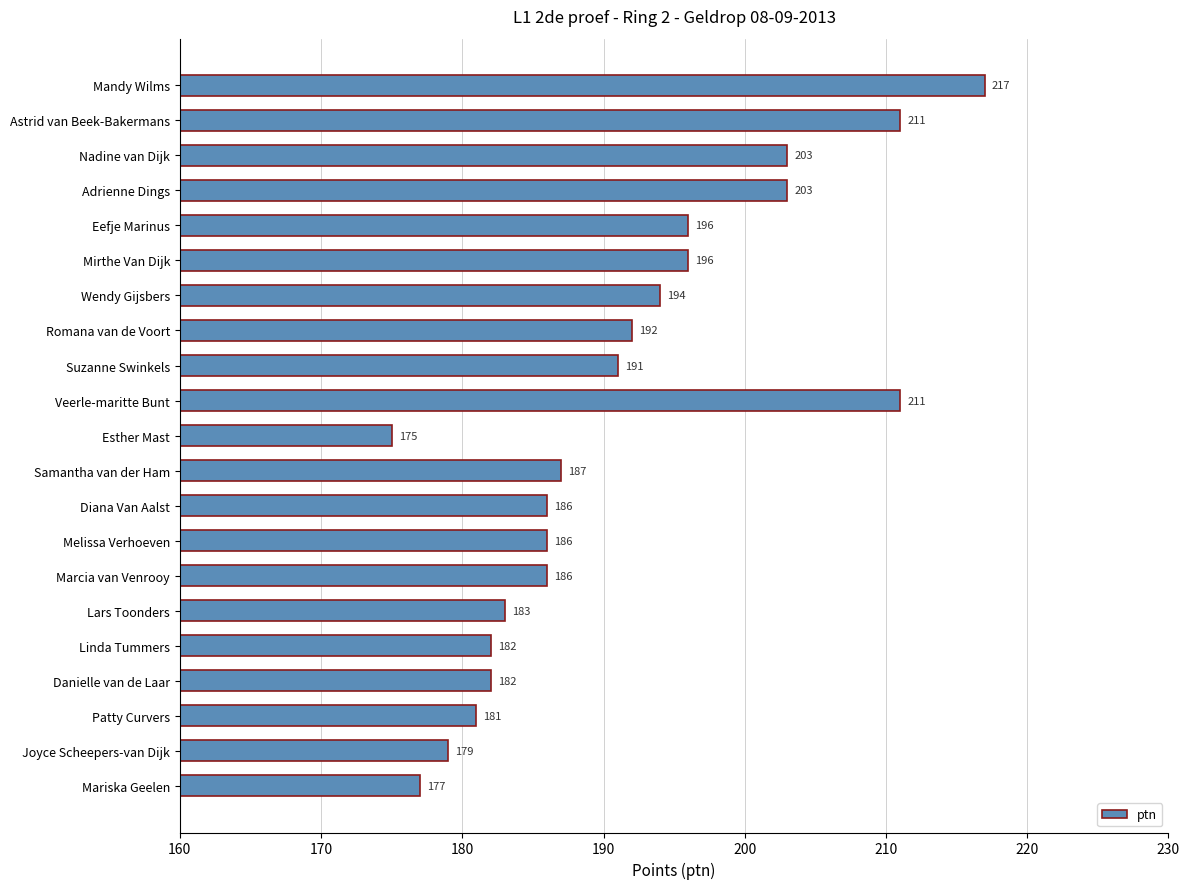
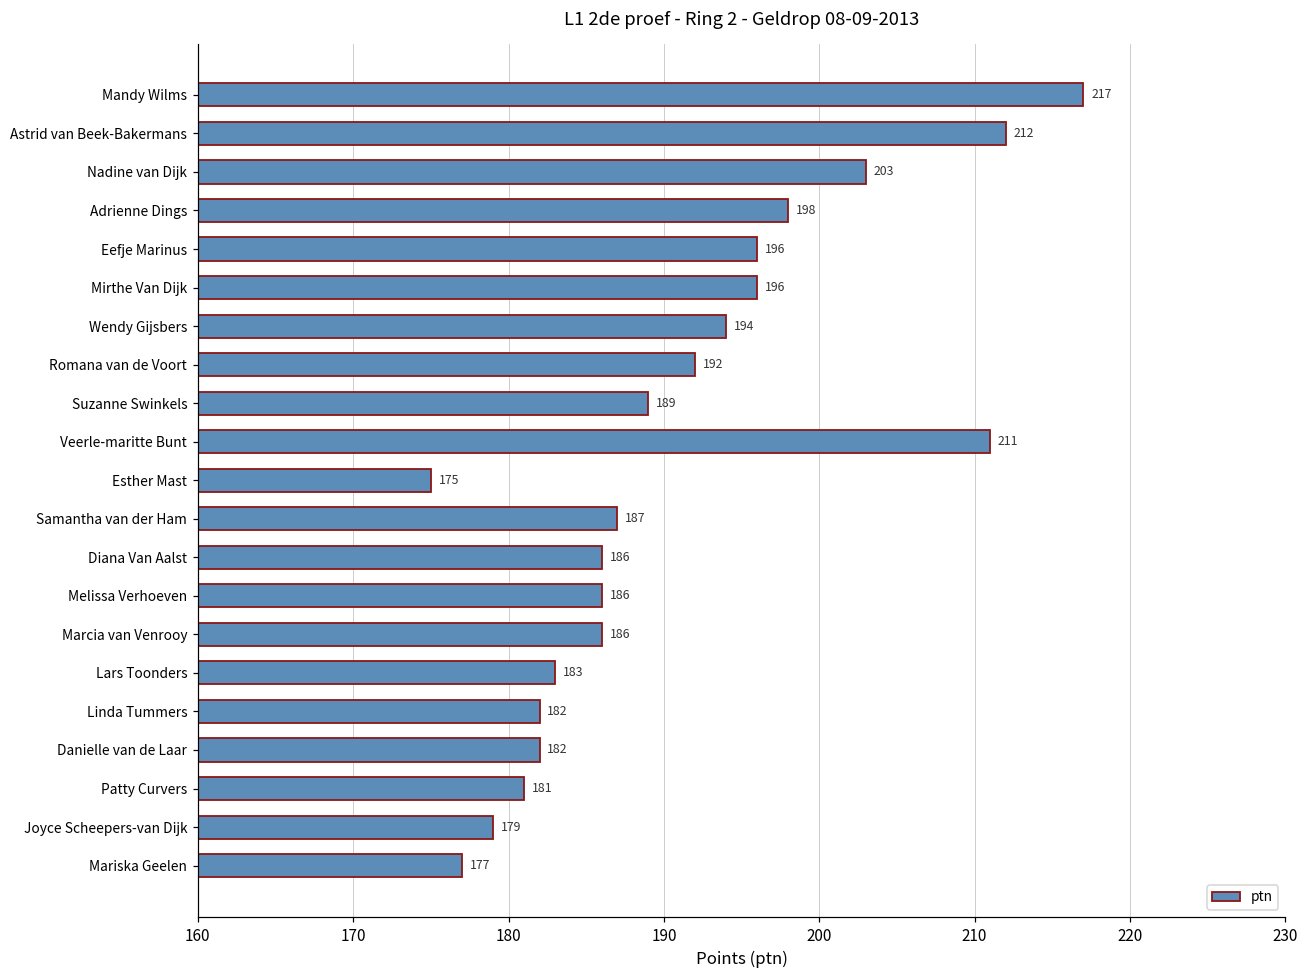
  {
    "Mandy Wilms": 217,
-   "Astrid van Beek-Bakermans": 211,
+   "Astrid van Beek-Bakermans": 212,
    "Nadine van Dijk": 203,
-   "Adrienne Dings": 203,
+   "Adrienne Dings": 198,
    "Eefje Marinus": 196,
    "Mirthe Van Dijk": 196,
    "Wendy Gijsbers": 194,
    "Romana van de Voort": 192,
-   "Suzanne Swinkels": 191,
+   "Suzanne Swinkels": 189,
    "Veerle-maritte Bunt": 211,
    "Esther Mast": 175,
    "Samantha van der Ham": 187,
    "Diana Van Aalst": 186,
    "Melissa Verhoeven": 186,
    "Marcia van Venrooy": 186,
    "Lars Toonders": 183,
    "Linda Tummers": 182,
    "Danielle van de Laar": 182,
    "Patty Curvers": 181,
    "Joyce Scheepers-van Dijk": 179,
    "Mariska Geelen": 177
  }
